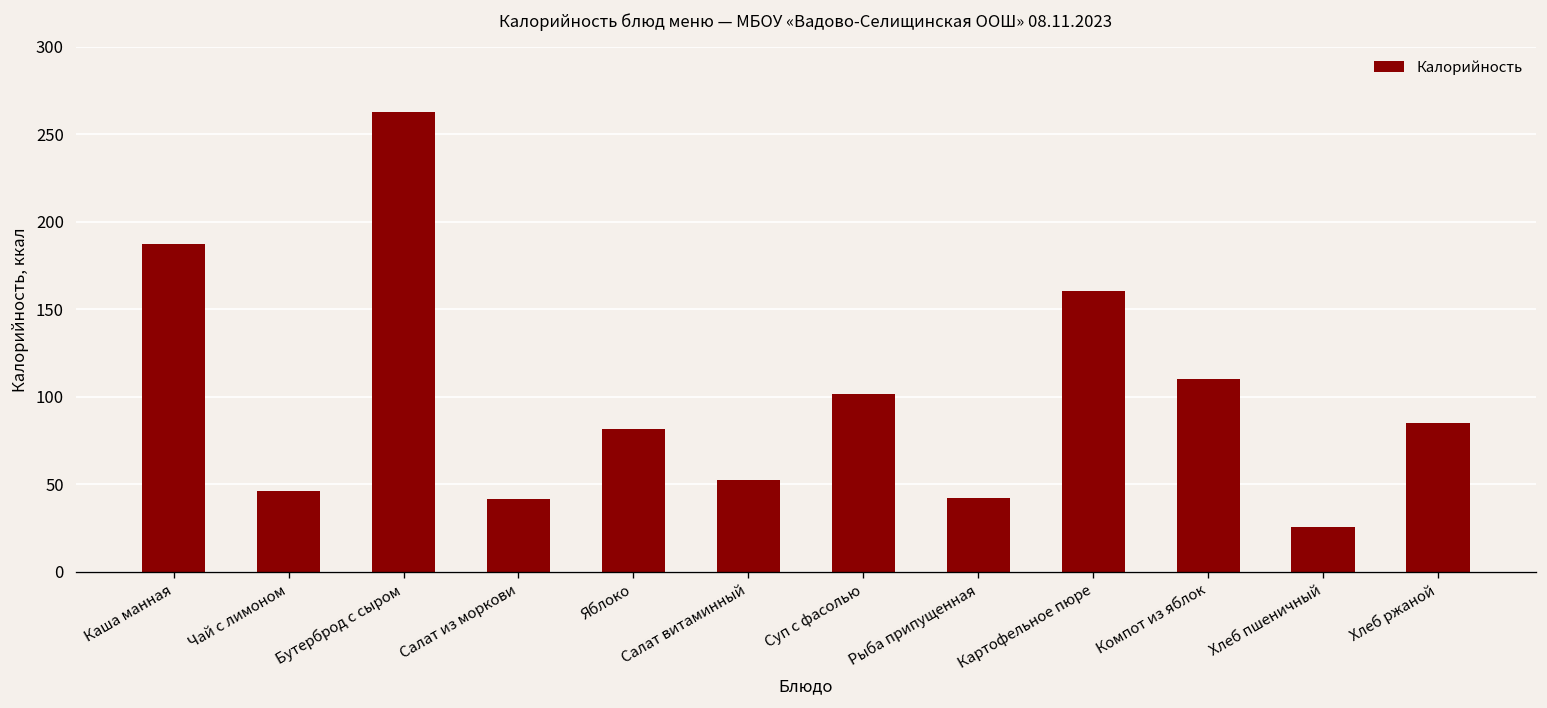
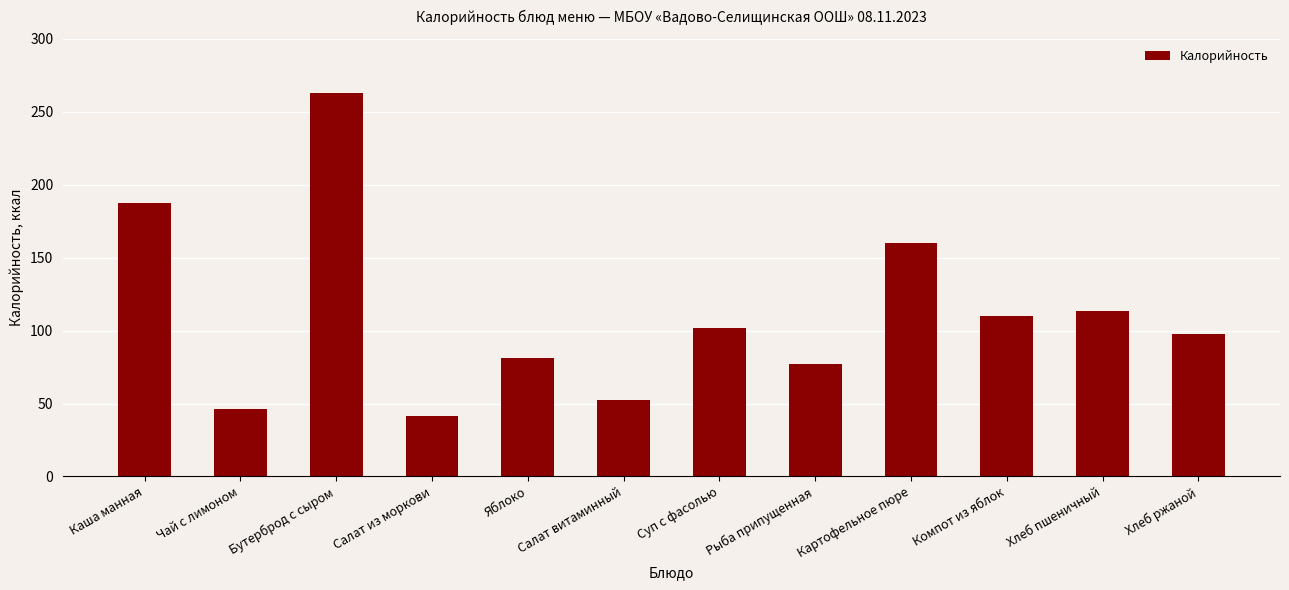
  {
    "Каша манная": 187,
    "Чай с лимоном": 46,
    "Бутерброд с сыром": 263,
    "Салат из моркови": 41,
    "Яблоко": 82,
    "Салат витаминный": 52,
    "Суп с фасолью": 102,
-   "Рыба припущенная": 42,
+   "Рыба припущенная": 77,
    "Картофельное пюре": 160,
    "Компот из яблок": 110,
-   "Хлеб пшеничный": 25,
-   "Хлеб ржаной": 85
+   "Хлеб пшеничный": 113,
+   "Хлеб ржаной": 98
  }
